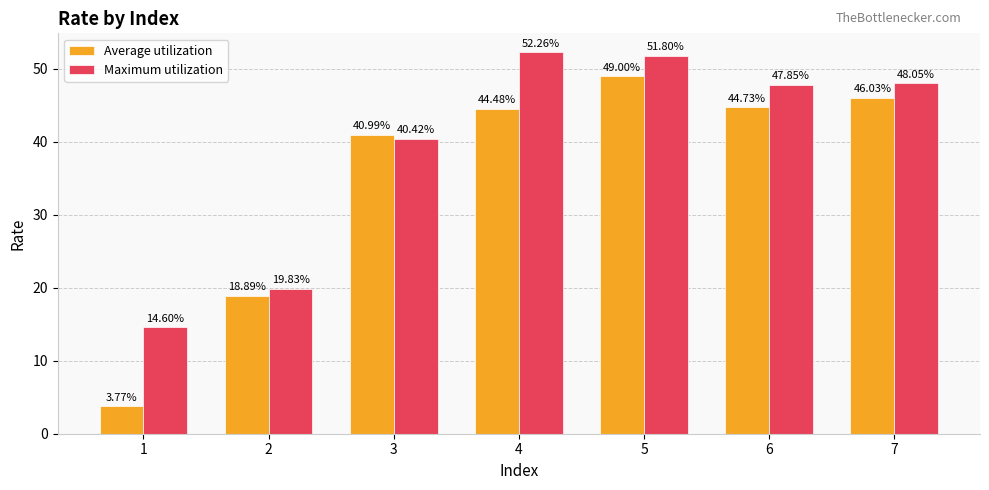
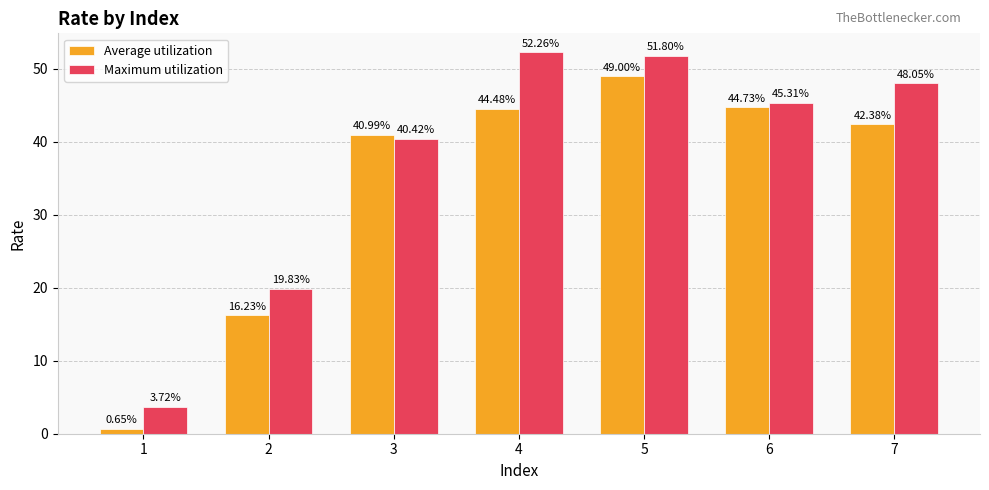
  {
    "Average utilization": {
-     "1": "3.77%",
-     "2": "18.89%",
+     "1": "0.65%",
+     "2": "16.23%",
      "3": "40.99%",
      "4": "44.48%",
      "5": "49.00%",
      "6": "44.73%",
-     "7": "46.03%"
+     "7": "42.38%"
    },
    "Maximum utilization": {
-     "1": "14.60%",
+     "1": "3.72%",
      "2": "19.83%",
      "3": "40.42%",
      "4": "52.26%",
      "5": "51.80%",
-     "6": "47.85%",
+     "6": "45.31%",
      "7": "48.05%"
    }
  }
